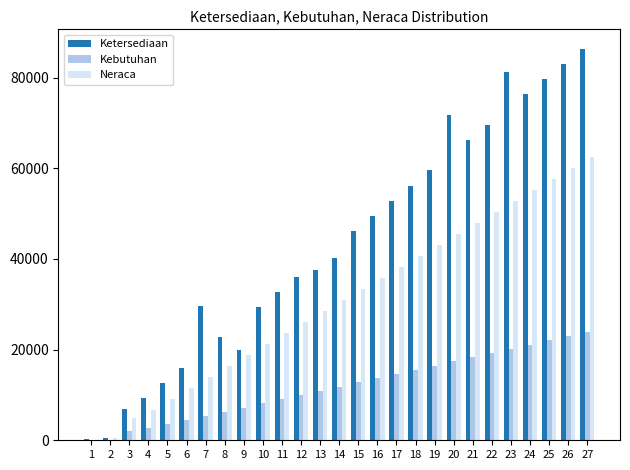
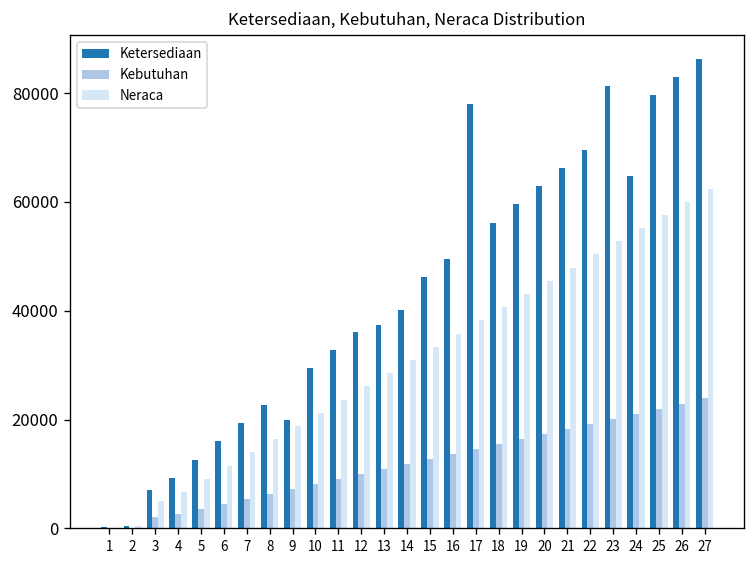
  {
    "Ketersediaan": {
      "3": 7000,
      "4": 9000,
      "5": 13000,
      "6": 16000,
-     "7": 30000,
+     "7": 19000,
      "8": 23000,
      "9": 20000,
      "10": 29000,
      "11": 33000,
      "12": 36000,
      "13": 37000,
      "14": 40000,
      "15": 46000,
      "16": 50000,
-     "17": 53000,
+     "17": 78000,
      "18": 56000,
      "19": 60000,
-     "20": 72000,
+     "20": 63000,
      "21": 66000,
      "22": 70000,
      "23": 81000,
-     "24": 76000,
+     "24": 65000,
      "25": 80000,
      "26": 83000,
      "27": 86000
    }
  }
